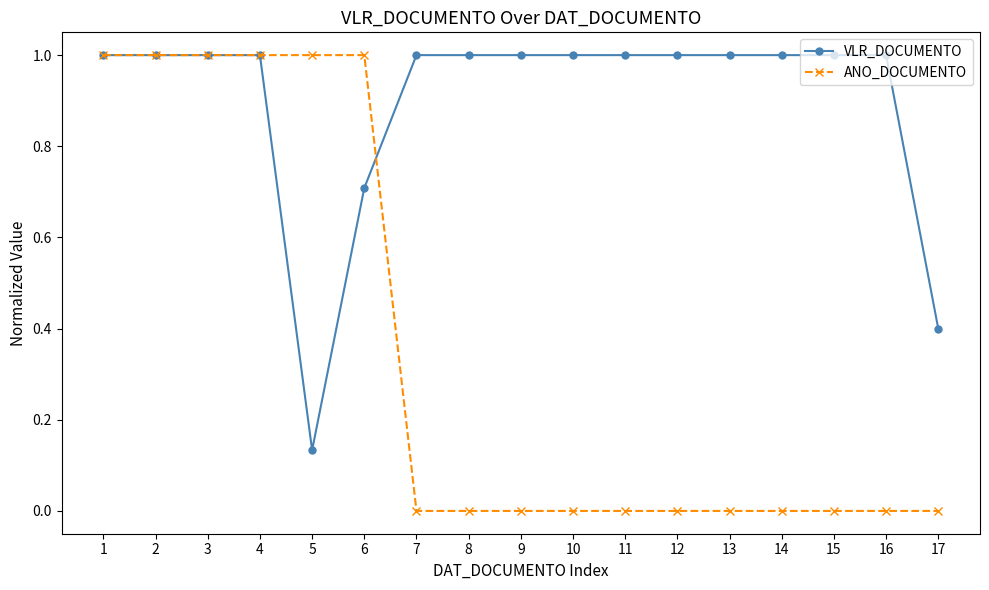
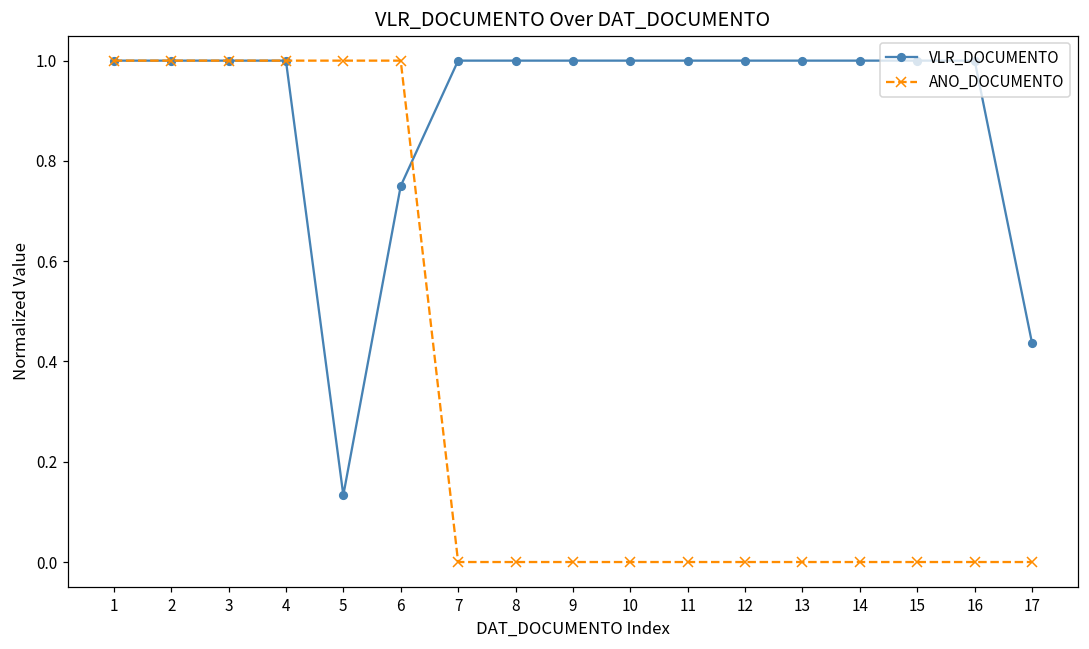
  {
    "VLR_DOCUMENTO": {
      "5": 0.13,
-     "6": 0.71,
+     "6": 0.75,
      "7": 1.00,
      "8": 1.00,
      "9": 1.00,
      "10": 1.00,
      "11": 1.00,
      "12": 1.00,
      "13": 1.00,
      "14": 1.00,
-     "17": 0.40
+     "17": 0.44
    },
    "ANO_DOCUMENTO": {
      "5": 1.00,
      "6": 1.00,
      "7": 0.00,
      "8": 0.00,
      "9": 0.00,
      "10": 0.00,
      "11": 0.00,
      "12": 0.00,
      "13": 0.00,
      "14": 0.00,
      "15": 0.00,
      "16": 0.00,
      "17": 0.00
    }
  }
